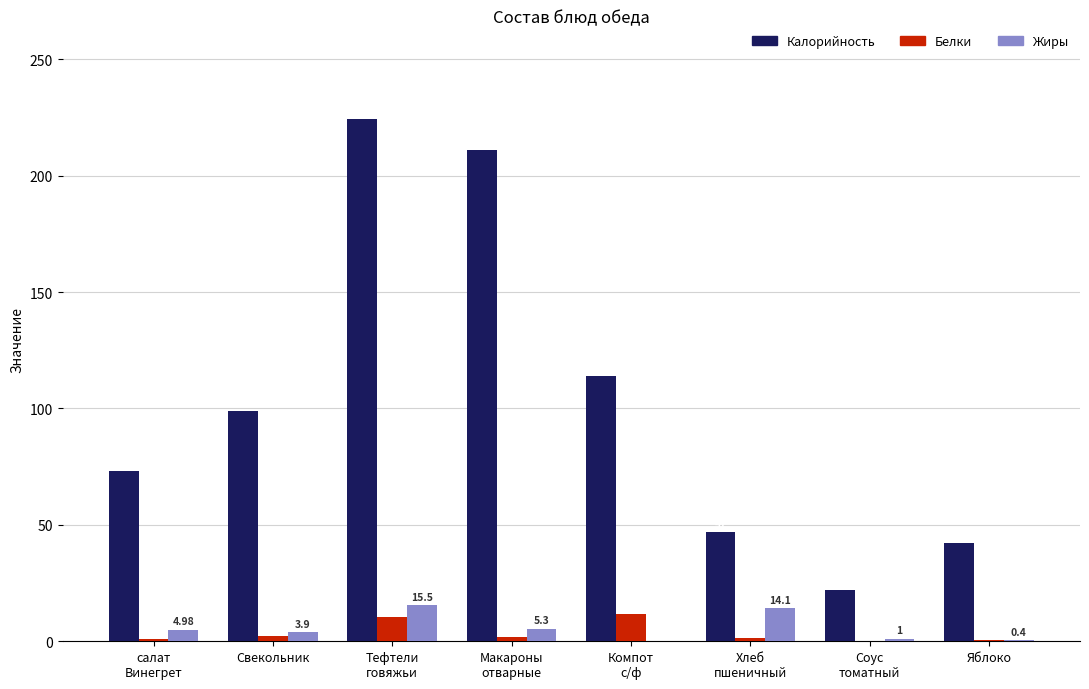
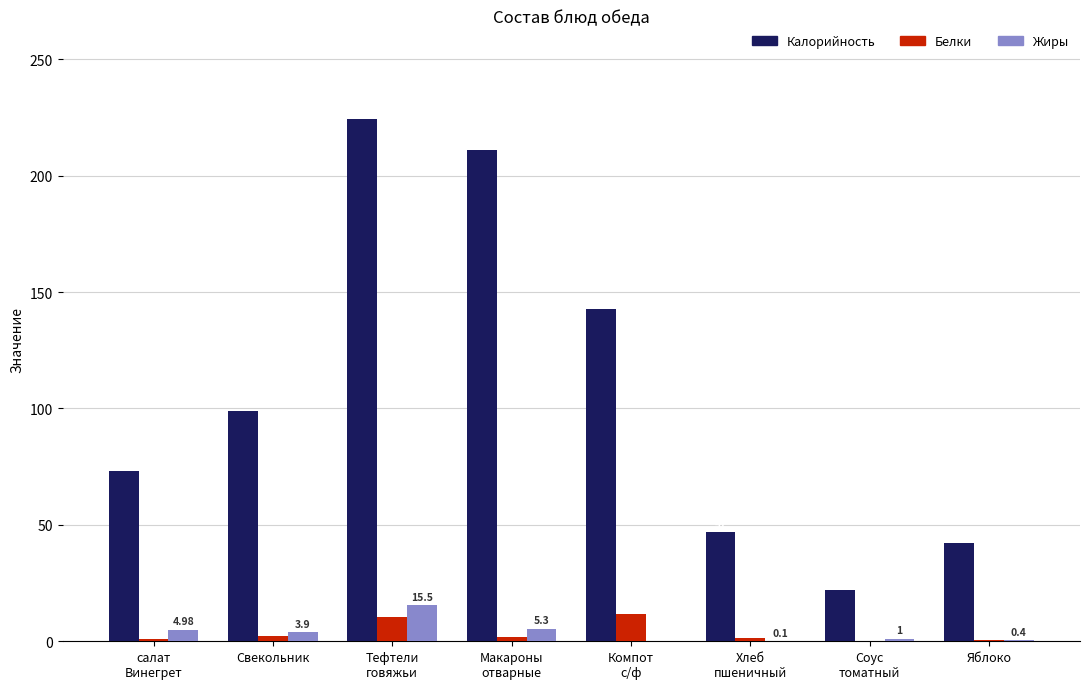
  {
    "Калорийность": {
      "салат Винегрет": 73,
      "Свекольник": 99,
      "Тефтели говяжьи": 224,
      "Макароны отварные": 211,
-     "Компот с/ф": 114,
+     "Компот с/ф": 143,
      "Хлеб пшеничный": 47,
      "Соус томатный": 22,
      "Яблоко": 42
    },
    "Белки": {
      "Свекольник": 2,
      "Тефтели говяжьи": 11,
      "Макароны отварные": 2,
      "Компот с/ф": 12,
      "Хлеб пшеничный": 2,
      "Соус томатный": 0
    },
    "Жиры": {
      "салат Винегрет": 4.98,
      "Свекольник": 3.9,
      "Тефтели говяжьи": 15.5,
      "Макароны отварные": 5.3,
-     "Хлеб пшеничный": 14.1,
+     "Хлеб пшеничный": 0.1,
      "Соус томатный": 1,
      "Яблоко": 0.4
    }
  }
